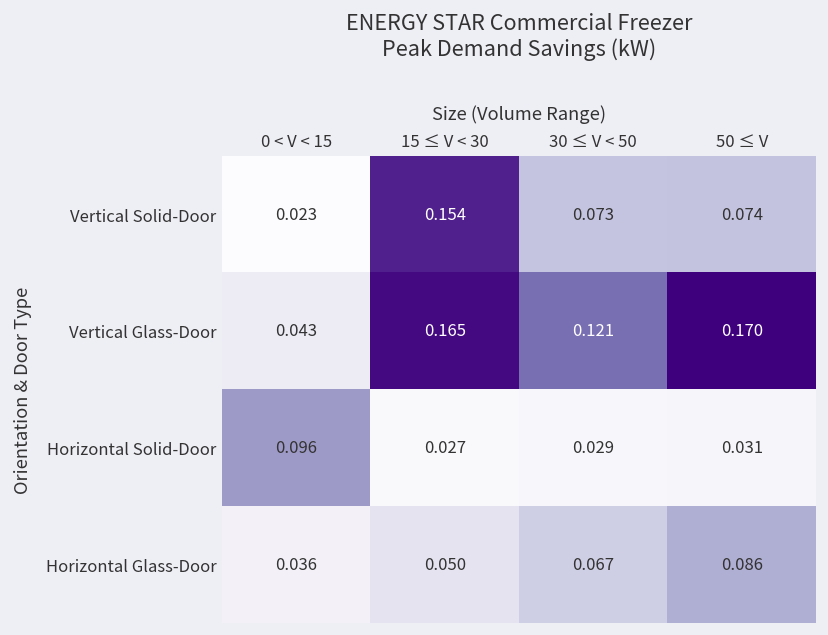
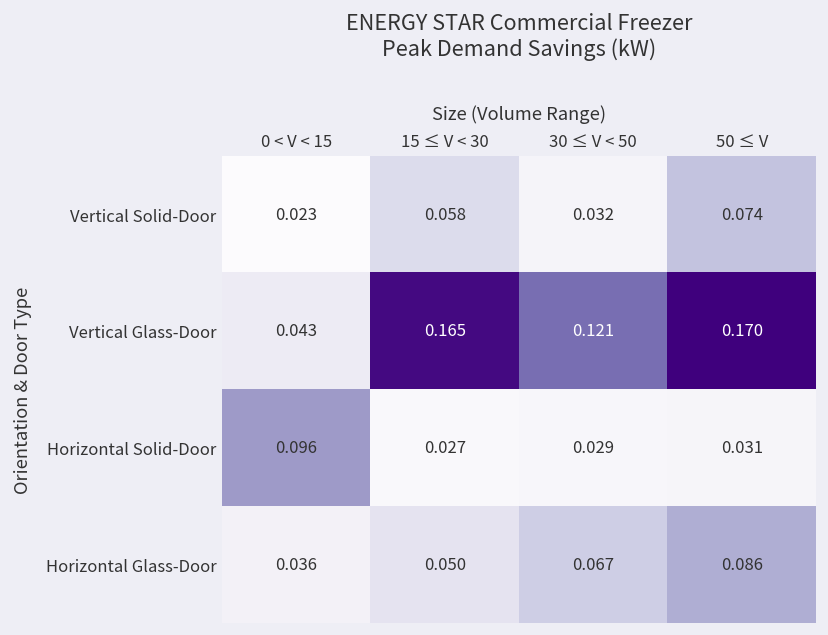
  {
    "Vertical Solid-Door": {
      "0 < V < 15": 0.023,
-     "15 ≤ V < 30": 0.154,
-     "30 ≤ V < 50": 0.073,
+     "15 ≤ V < 30": 0.058,
+     "30 ≤ V < 50": 0.032,
      "50 ≤ V": 0.074
    },
    "Vertical Glass-Door": {
      "0 < V < 15": 0.043,
      "15 ≤ V < 30": 0.165,
      "30 ≤ V < 50": 0.121,
      "50 ≤ V": 0.170
    },
    "Horizontal Solid-Door": {
      "0 < V < 15": 0.096,
      "15 ≤ V < 30": 0.027,
      "30 ≤ V < 50": 0.029,
      "50 ≤ V": 0.031
    },
    "Horizontal Glass-Door": {
      "0 < V < 15": 0.036,
      "15 ≤ V < 30": 0.050,
      "30 ≤ V < 50": 0.067,
      "50 ≤ V": 0.086
    }
  }
